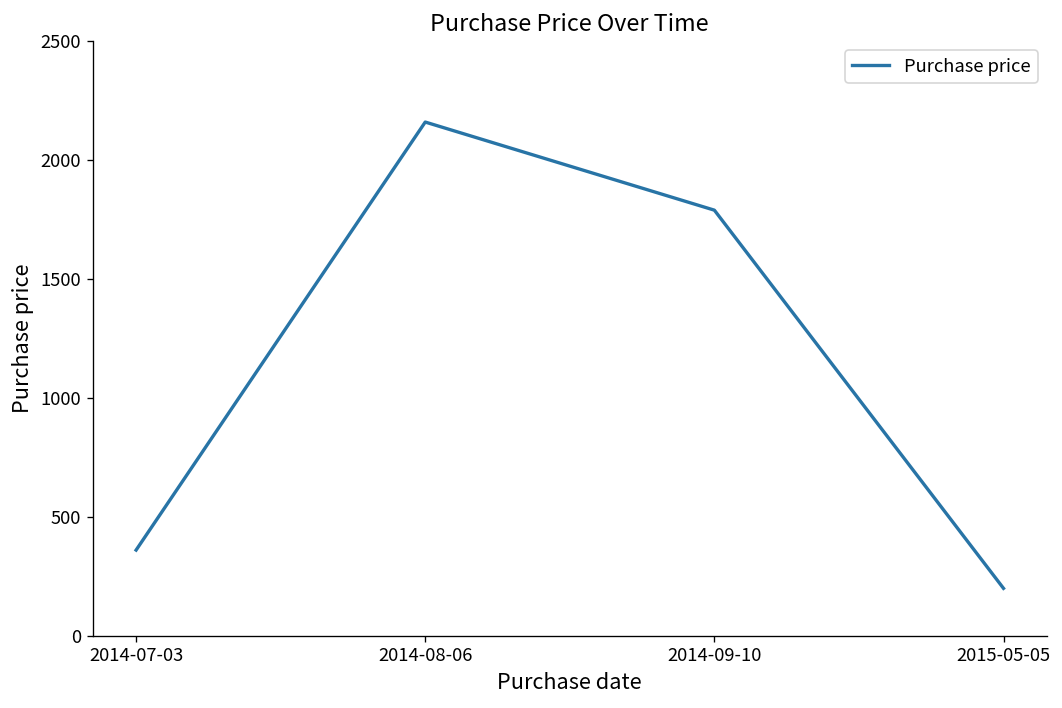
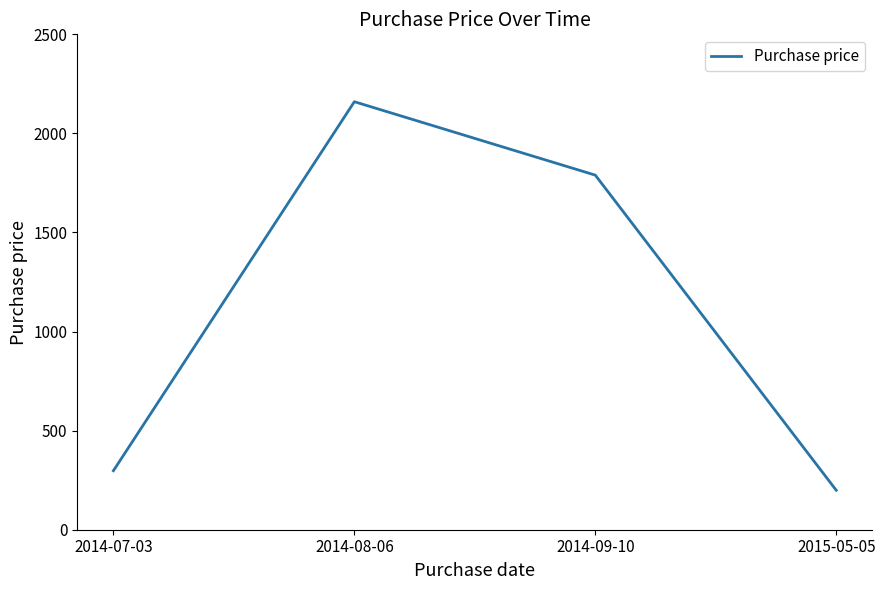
  {
-   "2014-07-03": 360,
+   "2014-07-03": 300,
    "2014-08-06": 2160,
    "2014-09-10": 1790,
    "2015-05-05": 200
  }
